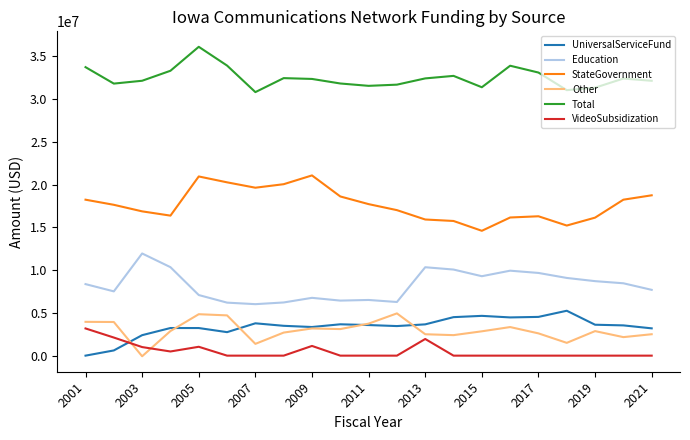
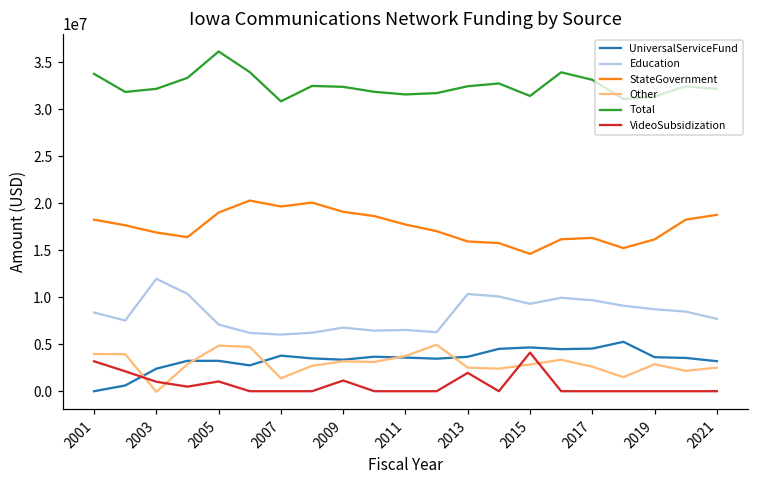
  {
    "UniversalServiceFund": {
      "2001": 0,
      "2003": 2000000,
      "2005": 3000000,
      "2007": 4000000,
      "2013": 4000000,
      "2015": 5000000,
      "2017": 5000000,
      "2019": 4000000,
      "2021": 3000000
    },
    "Education": {
      "2001": 8000000,
      "2003": 12000000,
      "2005": 7000000,
      "2007": 6000000,
      "2009": 7000000,
      "2011": 7000000,
      "2013": 10000000,
      "2015": 9000000,
      "2017": 10000000,
      "2019": 9000000,
      "2021": 8000000
    },
    "StateGovernment": {
      "2001": 18000000,
      "2003": 17000000,
-     "2005": 21000000,
+     "2005": 19000000,
      "2007": 20000000,
-     "2009": 21000000,
+     "2009": 19000000,
      "2011": 18000000,
      "2013": 16000000,
      "2015": 15000000,
      "2017": 16000000,
      "2019": 16000000,
      "2021": 19000000
    },
    "Other": {
      "2001": 4000000,
      "2003": 0,
      "2005": 5000000,
      "2007": 1000000,
      "2013": 3000000,
      "2015": 3000000,
      "2017": 3000000,
      "2019": 3000000,
      "2021": 3000000
    },
    "Total": {
      "2001": 34000000,
      "2003": 32000000,
      "2005": 36000000,
      "2007": 31000000,
      "2009": 32000000,
      "2011": 32000000,
      "2013": 32000000,
      "2015": 31000000,
      "2017": 33000000
    },
    "VideoSubsidization": {
      "2001": 3000000,
      "2003": 1000000,
      "2005": 1000000,
      "2007": 0,
      "2009": 1000000,
      "2011": 0,
      "2013": 2000000,
-     "2015": 0,
+     "2015": 4000000,
      "2017": 0,
      "2019": 0,
      "2021": 0
    }
  }
